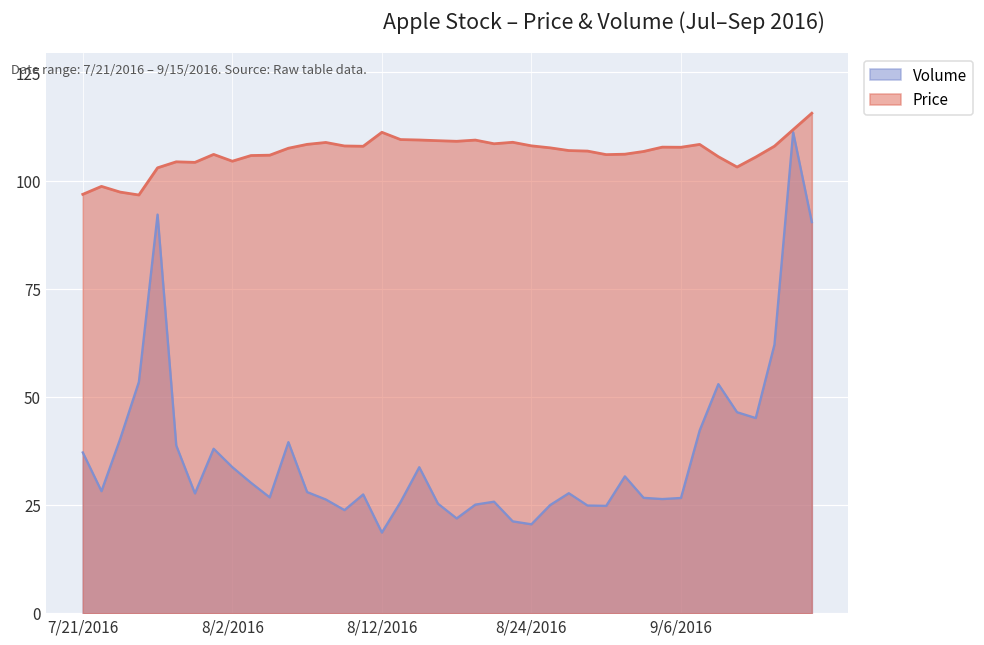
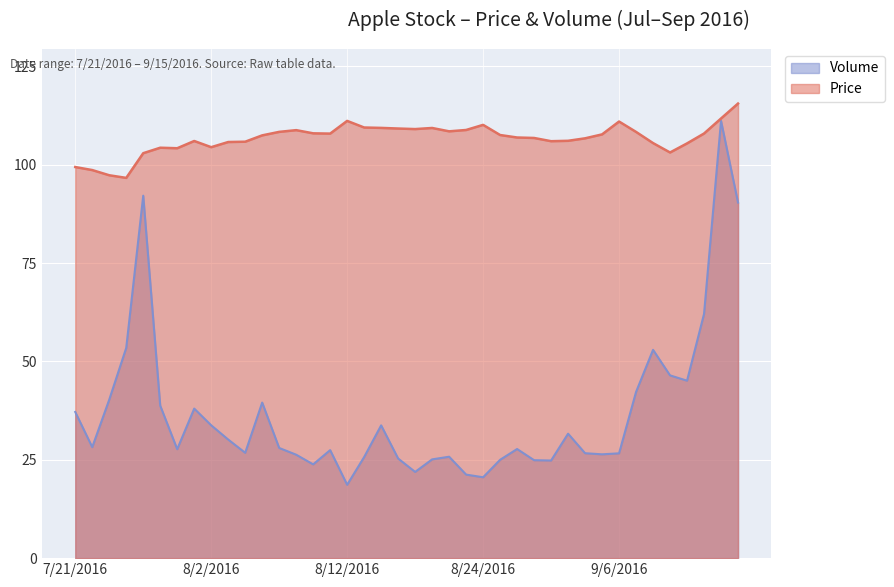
  {
    "Volume": {
      "7/21/2016": 37,
      "8/2/2016": 34,
      "8/12/2016": 19,
      "8/24/2016": 21,
      "9/6/2016": 27
    },
    "Price": {
-     "7/21/2016": 97,
+     "7/21/2016": 99,
      "8/2/2016": 104,
      "8/12/2016": 111,
-     "8/24/2016": 108,
-     "9/6/2016": 108
+     "8/24/2016": 110,
+     "9/6/2016": 111
    }
  }
